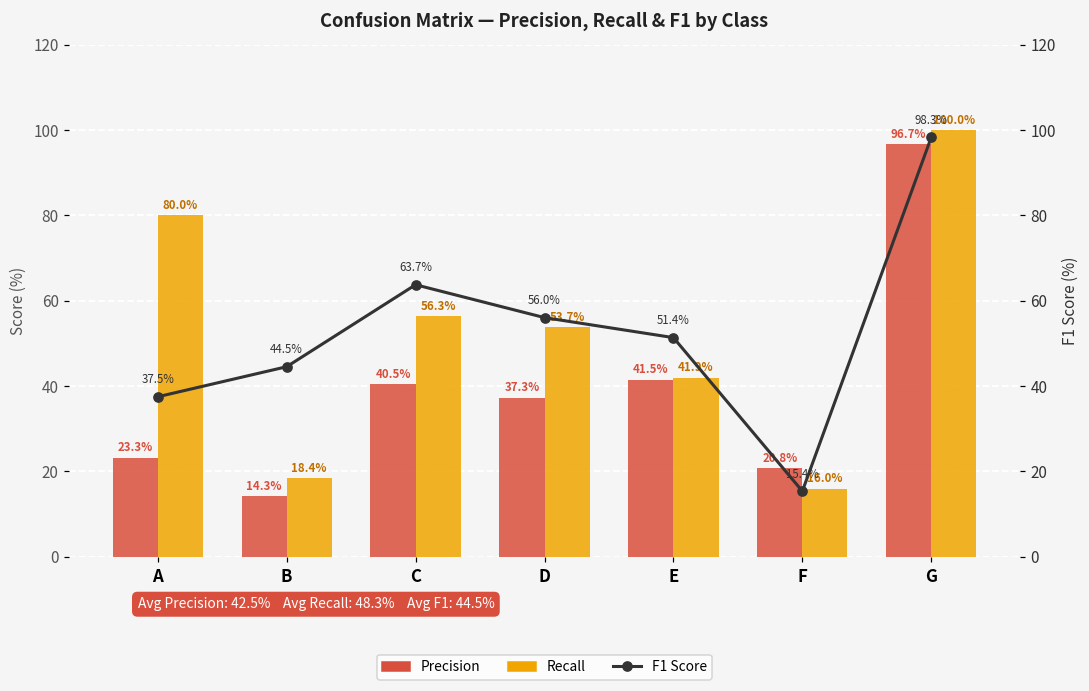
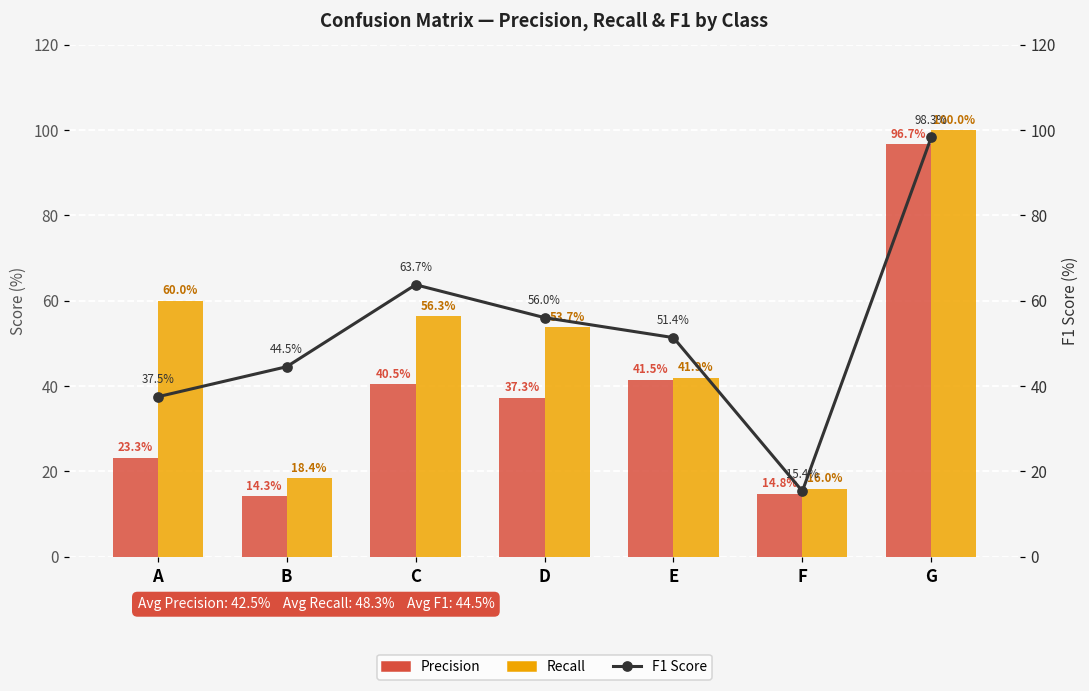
  {
    "Precision": {
      "A": "23.3%",
      "B": "14.3%",
      "C": "40.5%",
      "D": "37.3%",
      "E": "41.5%",
-     "F": "20.8%",
+     "F": "14.8%",
      "G": "96.7%"
    },
    "Recall": {
-     "A": "80.0%",
+     "A": "60.0%",
      "B": "18.4%",
      "C": "56.3%",
      "D": "53.7%",
      "E": "41.9%"
    },
    "F1 Score": {
      "A": "37.5%",
      "B": "44.5%",
      "C": "63.7%",
      "D": "56.0%",
      "E": "51.4%"
    }
  }
